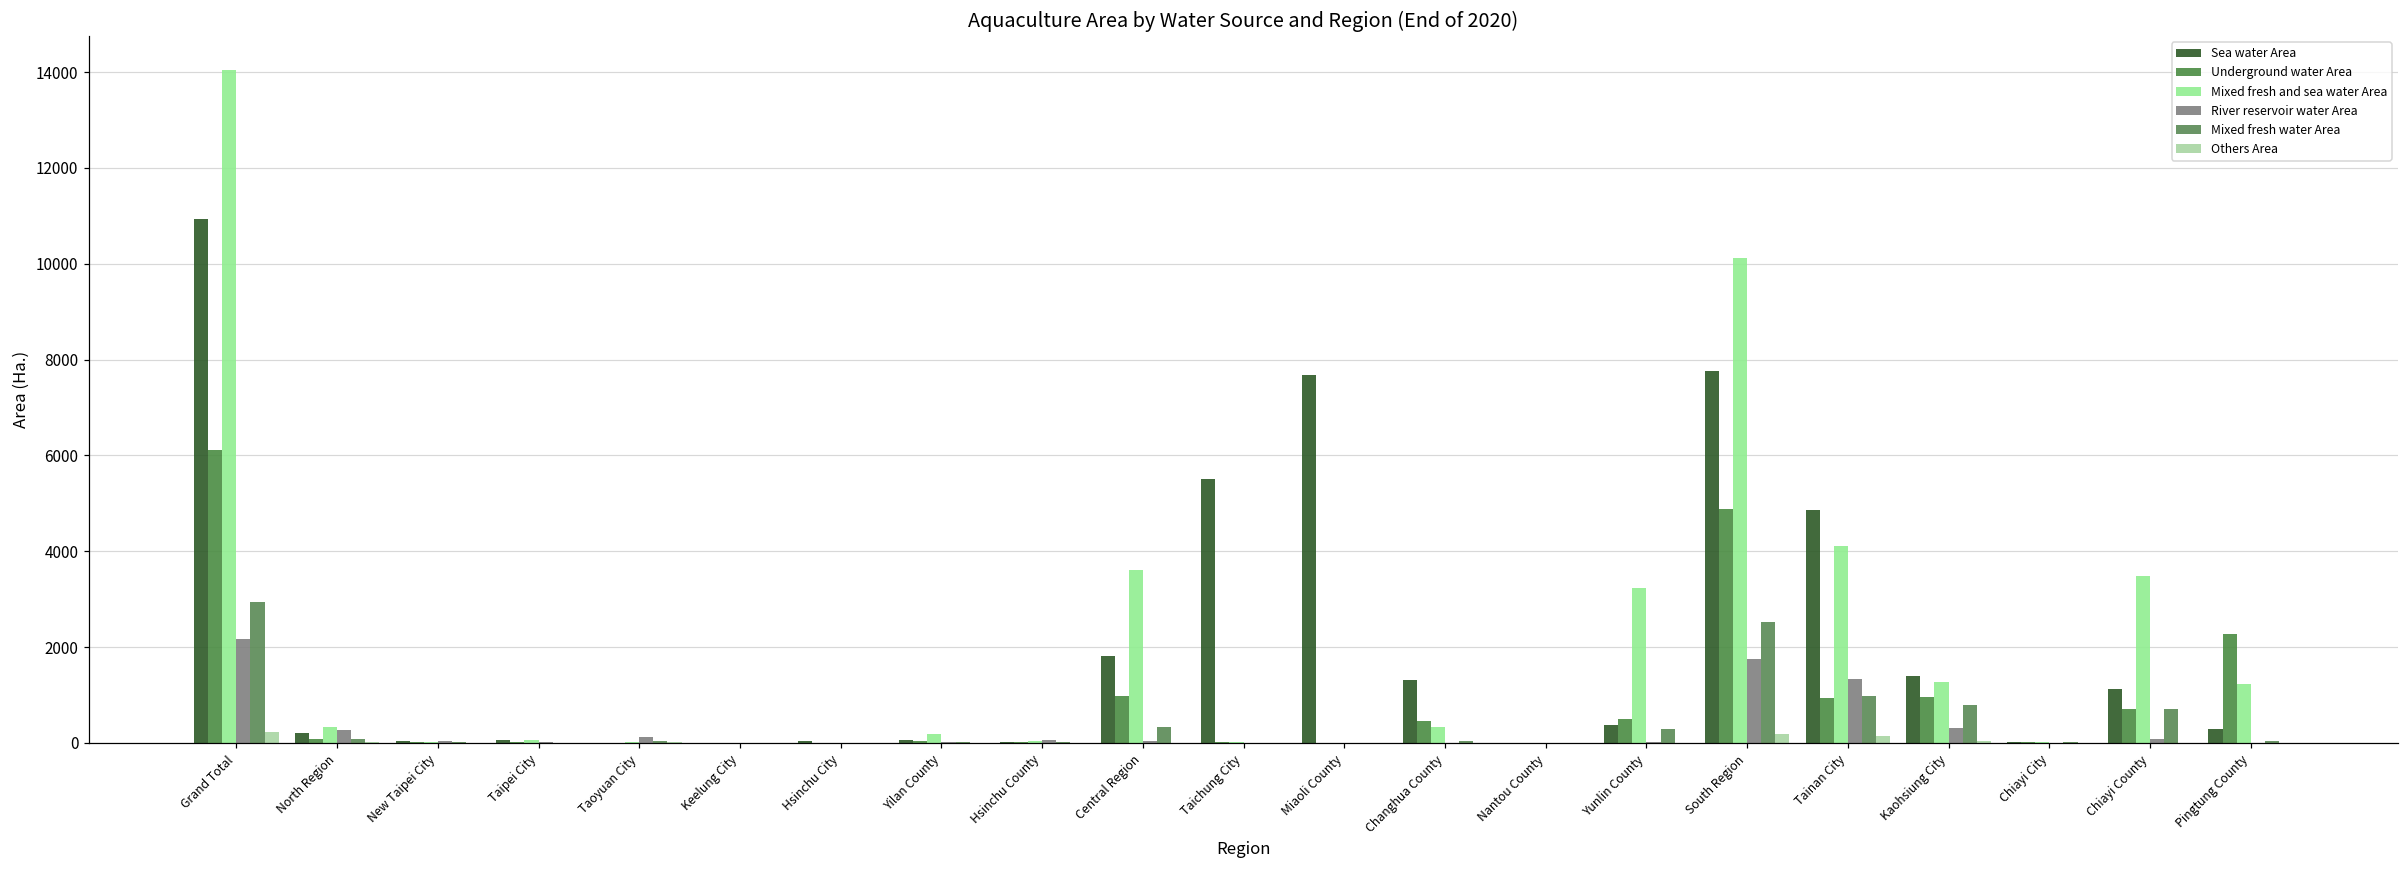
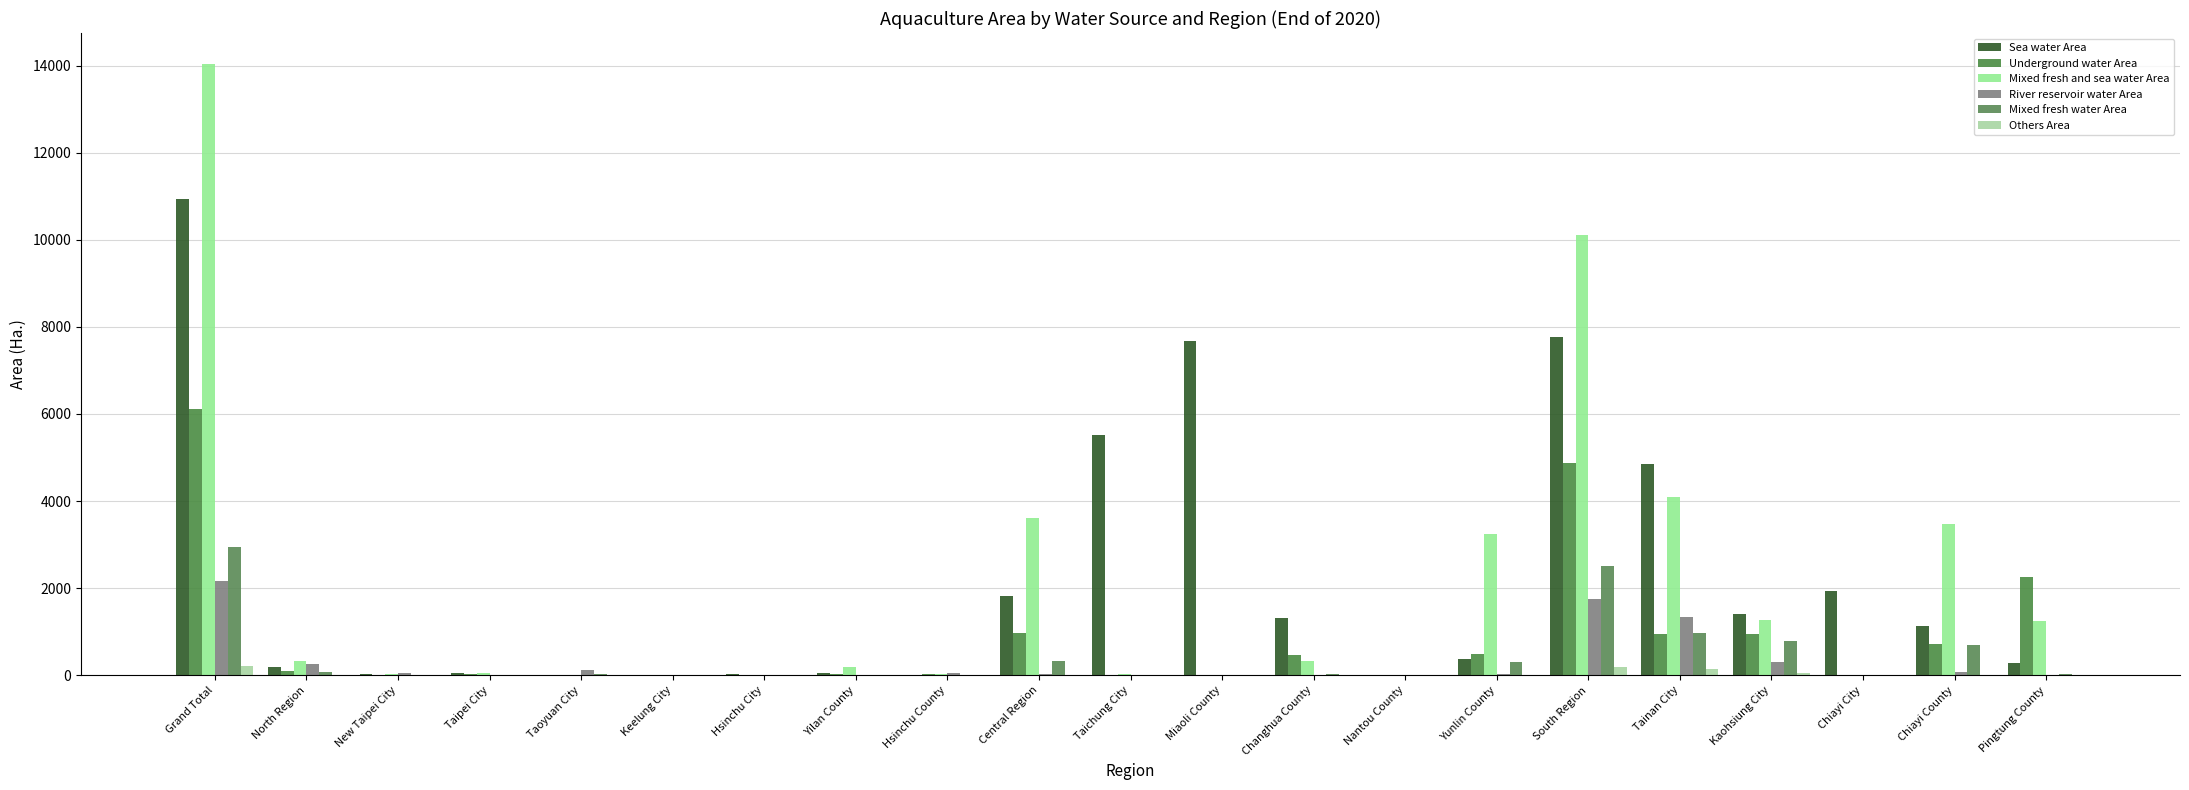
  {
    "Sea water Area": {
      "Grand Total": 10900,
      "North Region": 200,
      "Yilan County": 100,
      "Central Region": 1800,
      "Taichung City": 5500,
      "Miaoli County": 7700,
      "Changhua County": 1300,
      "Nantou County": 0,
      "Yunlin County": 400,
      "South Region": 7800,
      "Tainan City": 4900,
      "Kaohsiung City": 1400,
-     "Chiayi City": 0,
+     "Chiayi City": 1900,
      "Chiayi County": 1100,
      "Pingtung County": 300
    }
  }
